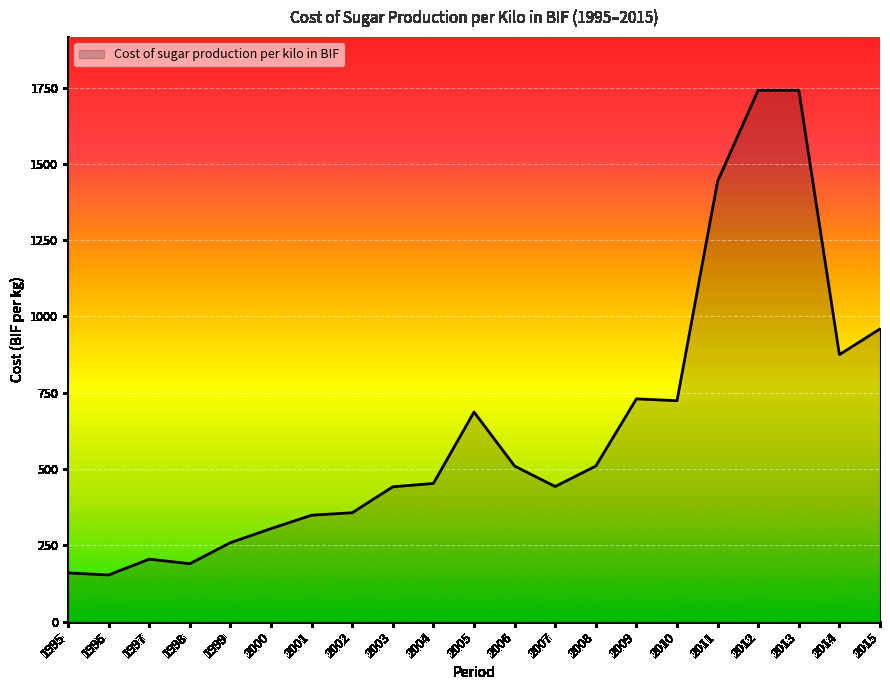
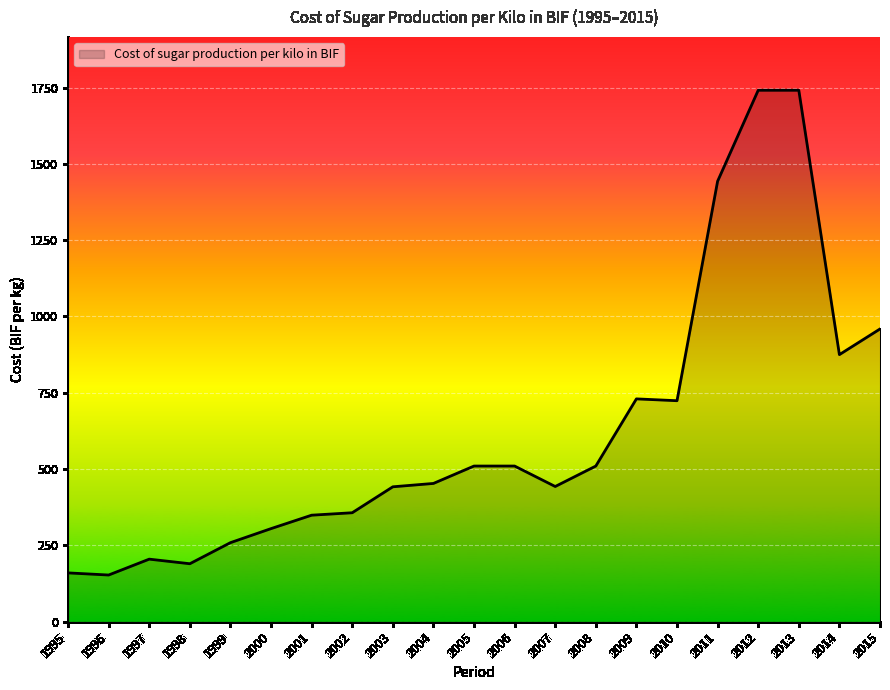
  {
    "1995": 160,
    "1996": 150,
    "1997": 210,
    "1998": 190,
    "1999": 260,
    "2000": 310,
    "2001": 350,
    "2002": 360,
    "2003": 440,
    "2004": 450,
-   "2005": 690,
+   "2005": 510,
    "2006": 510,
    "2007": 440,
    "2008": 510,
    "2009": 730,
    "2010": 720,
    "2011": 1440,
    "2012": 1740,
    "2013": 1740,
    "2014": 880,
    "2015": 960
  }
